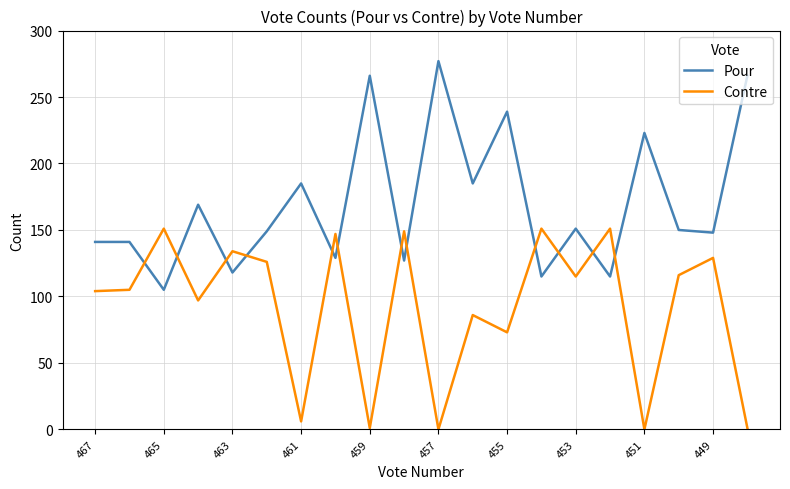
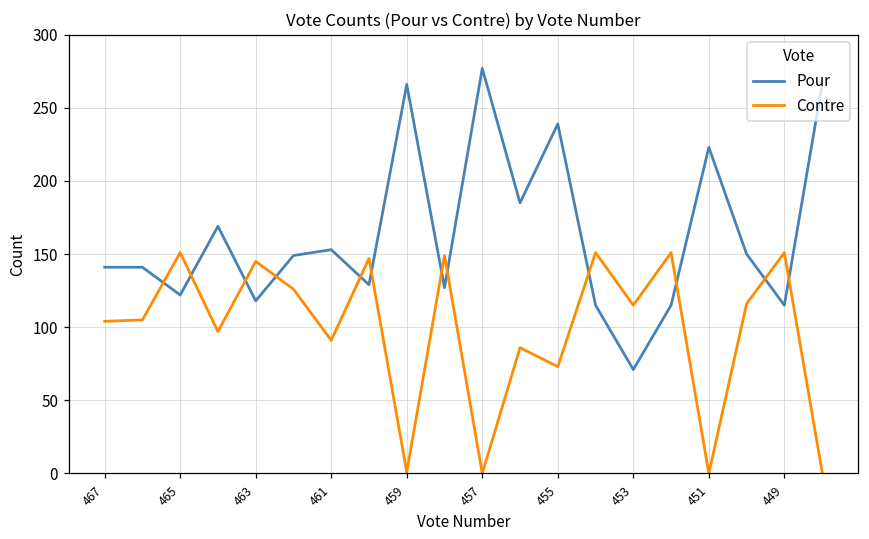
  {
    "Pour": {
      "467": 141,
-     "465": 105,
+     "465": 122,
      "463": 118,
-     "461": 185,
+     "461": 153,
      "459": 266,
      "457": 277,
      "455": 239,
-     "453": 151,
+     "453": 71,
      "451": 223,
-     "449": 148
+     "449": 115
    },
    "Contre": {
      "467": 104,
      "465": 151,
-     "463": 134,
-     "461": 6,
+     "463": 145,
+     "461": 91,
      "459": 1,
      "457": 0,
      "455": 73,
      "453": 115,
      "451": 0,
-     "449": 129
+     "449": 151
    }
  }
